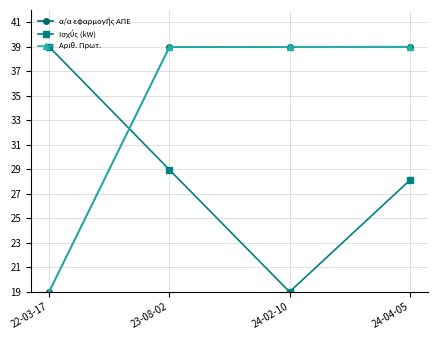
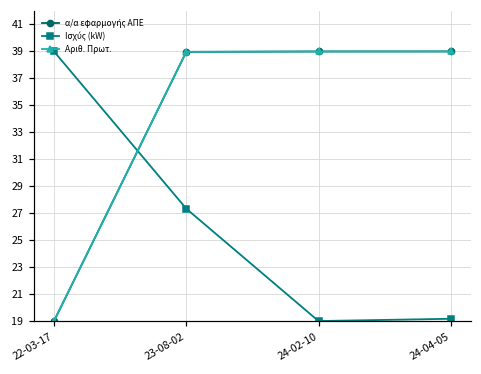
  {
    "Αριθ. Πρωτ.": {
      "22-03-17": 19.0,
      "23-08-02": 39.0,
      "24-02-10": 39.0,
      "24-04-05": 39.0
    },
    "Ισχύς (kW)": {
      "22-03-17": 39.0,
-     "23-08-02": 29.0,
+     "23-08-02": 27.3,
      "24-02-10": 19.0,
-     "24-04-05": 28.1
+     "24-04-05": 19.2
    }
  }
